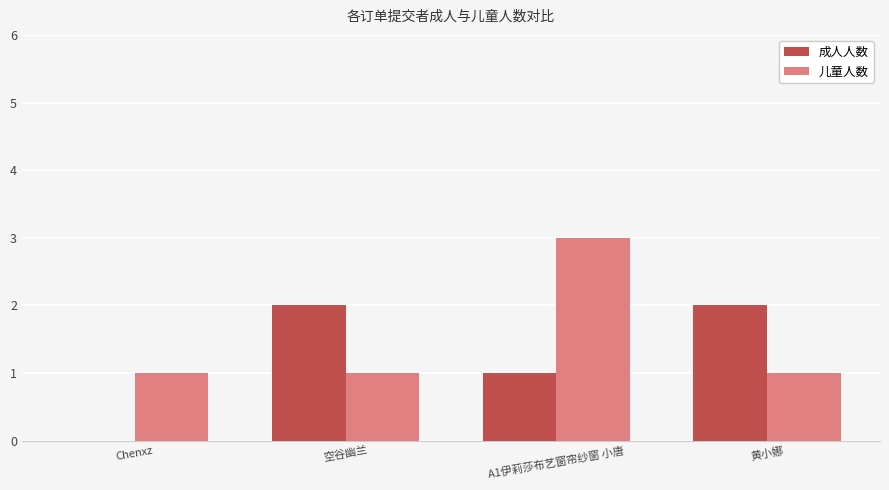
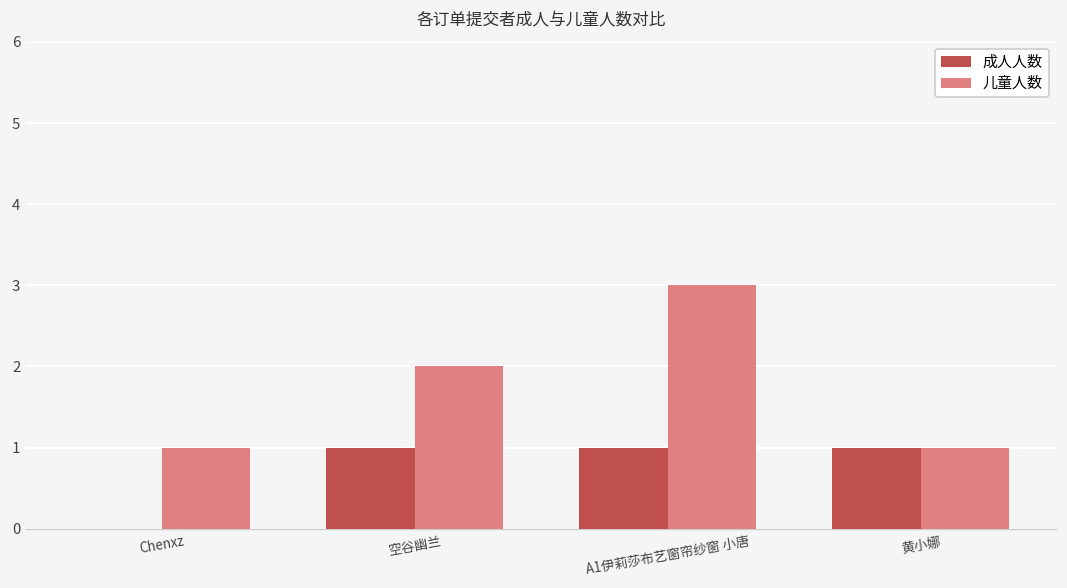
  {
    "成人人数": {
      "Chenxz": 0,
-     "空谷幽兰": 2,
+     "空谷幽兰": 1,
      "A1伊莉莎布艺窗帘纱窗 小唐": 1,
-     "黄小娜": 2
+     "黄小娜": 1
    },
    "儿童人数": {
      "Chenxz": 1,
-     "空谷幽兰": 1,
+     "空谷幽兰": 2,
      "A1伊莉莎布艺窗帘纱窗 小唐": 3,
      "黄小娜": 1
    }
  }
